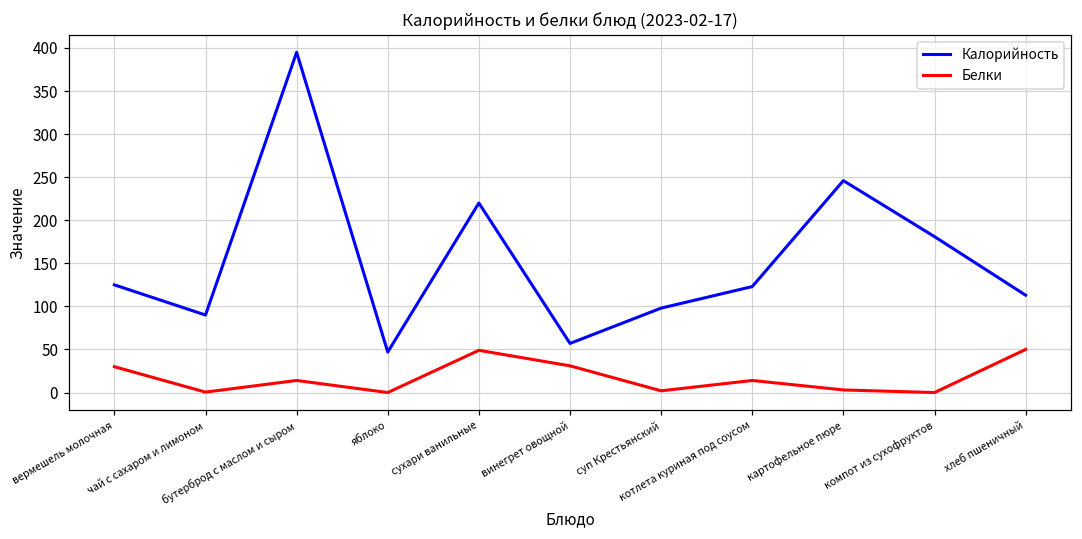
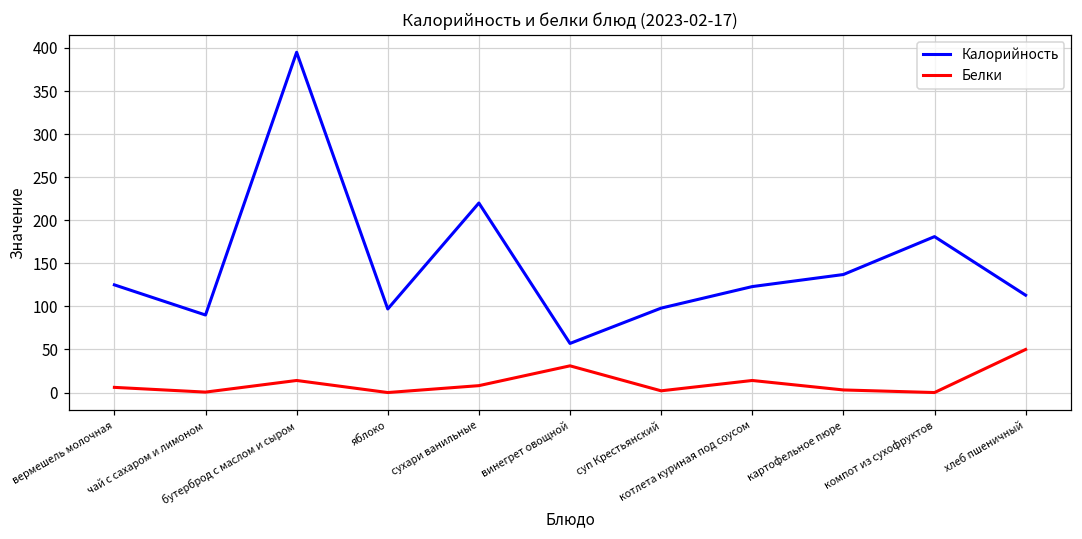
  {
    "Калорийность": {
      "вермешель молочная": 130,
      "чай с сахаром и лимоном": 90,
      "бутерброд с маслом и сыром": 400,
-     "яблоко": 50,
+     "яблоко": 100,
      "сухари ванильные": 220,
      "винегрет овощной": 60,
      "суп Крестьянский": 100,
      "котлета куриная под соусом": 120,
-     "картофельное пюре": 250,
+     "картофельное пюре": 140,
      "компот из сухофруктов": 180,
      "хлеб пшеничный": 110
    },
    "Белки": {
-     "вермешель молочная": 30,
+     "вермешель молочная": 10,
      "чай с сахаром и лимоном": 0,
      "бутерброд с маслом и сыром": 10,
      "яблоко": 0,
-     "сухари ванильные": 50,
+     "сухари ванильные": 10,
      "винегрет овощной": 30,
      "суп Крестьянский": 0,
      "котлета куриная под соусом": 10,
      "картофельное пюре": 0,
      "компот из сухофруктов": 0,
      "хлеб пшеничный": 50
    }
  }
